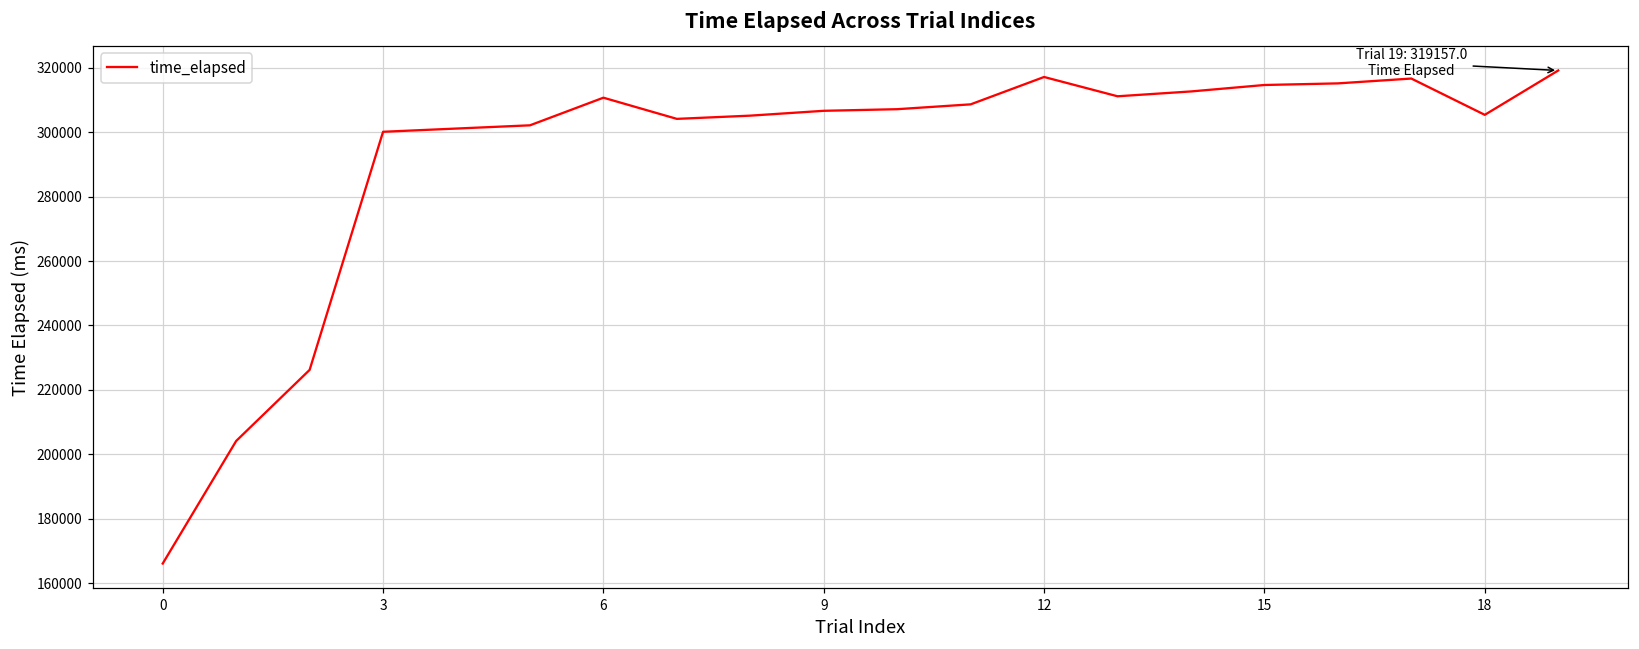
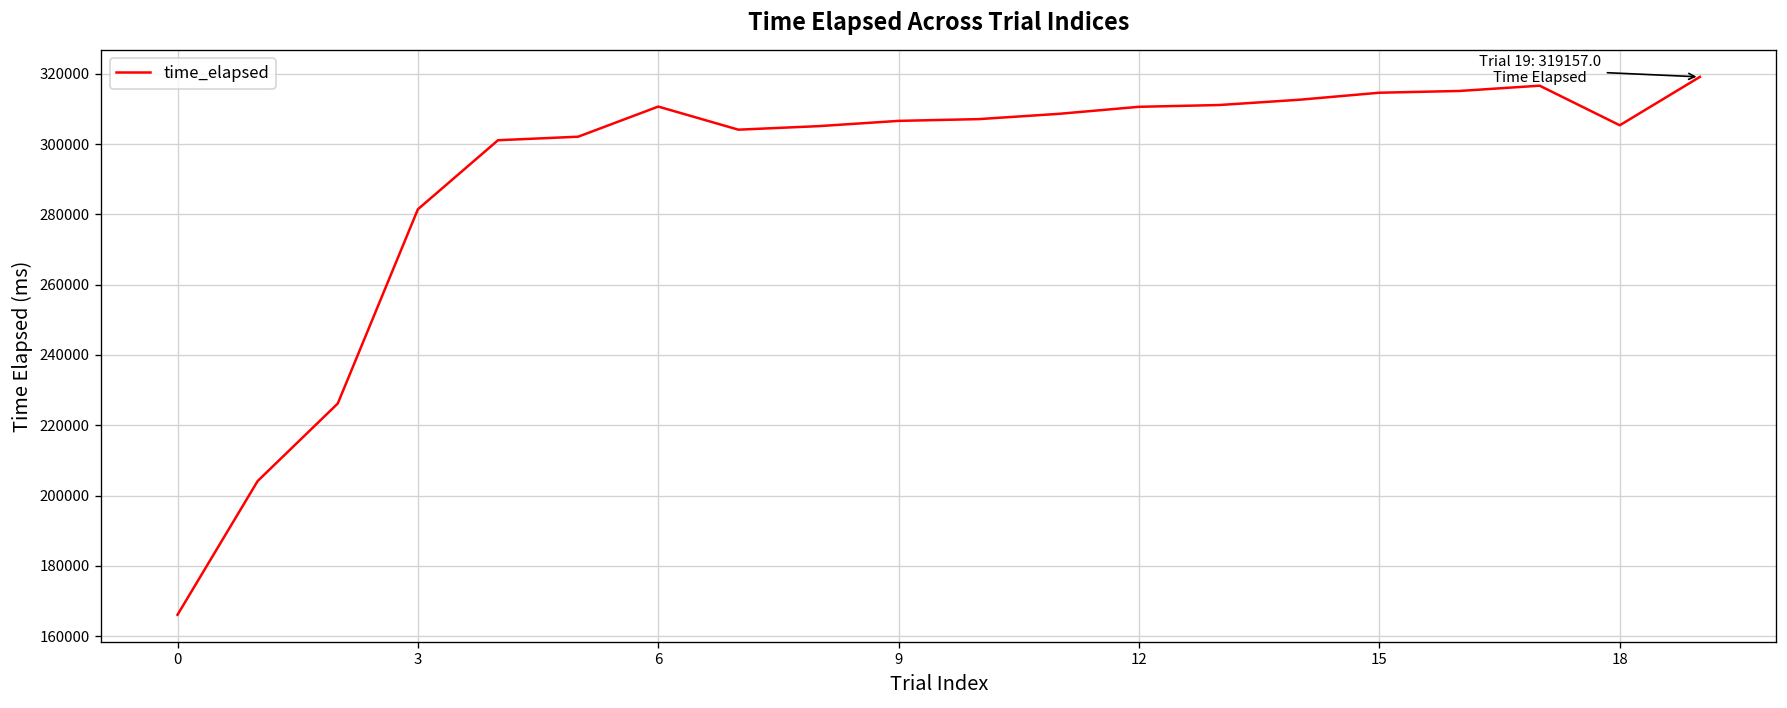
  {
    "0": 166000,
-   "3": 300000,
+   "3": 281000,
    "6": 311000,
    "9": 307000,
-   "12": 317000,
+   "12": 311000,
    "15": 315000,
    "18": 305000
  }
